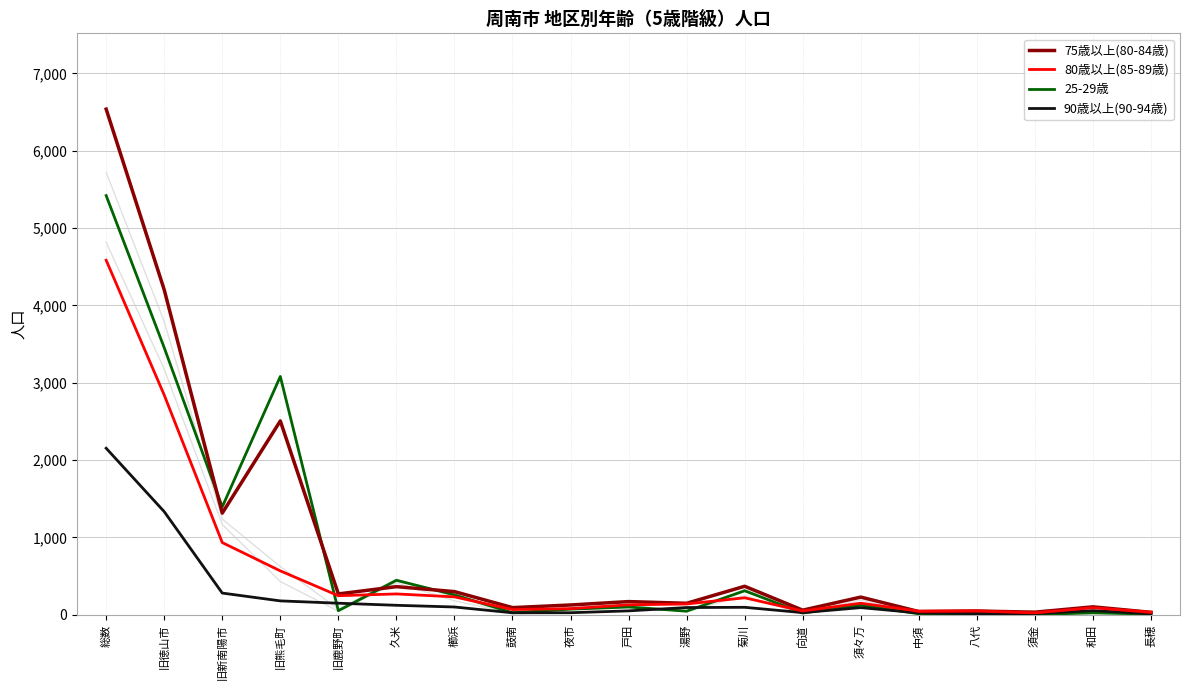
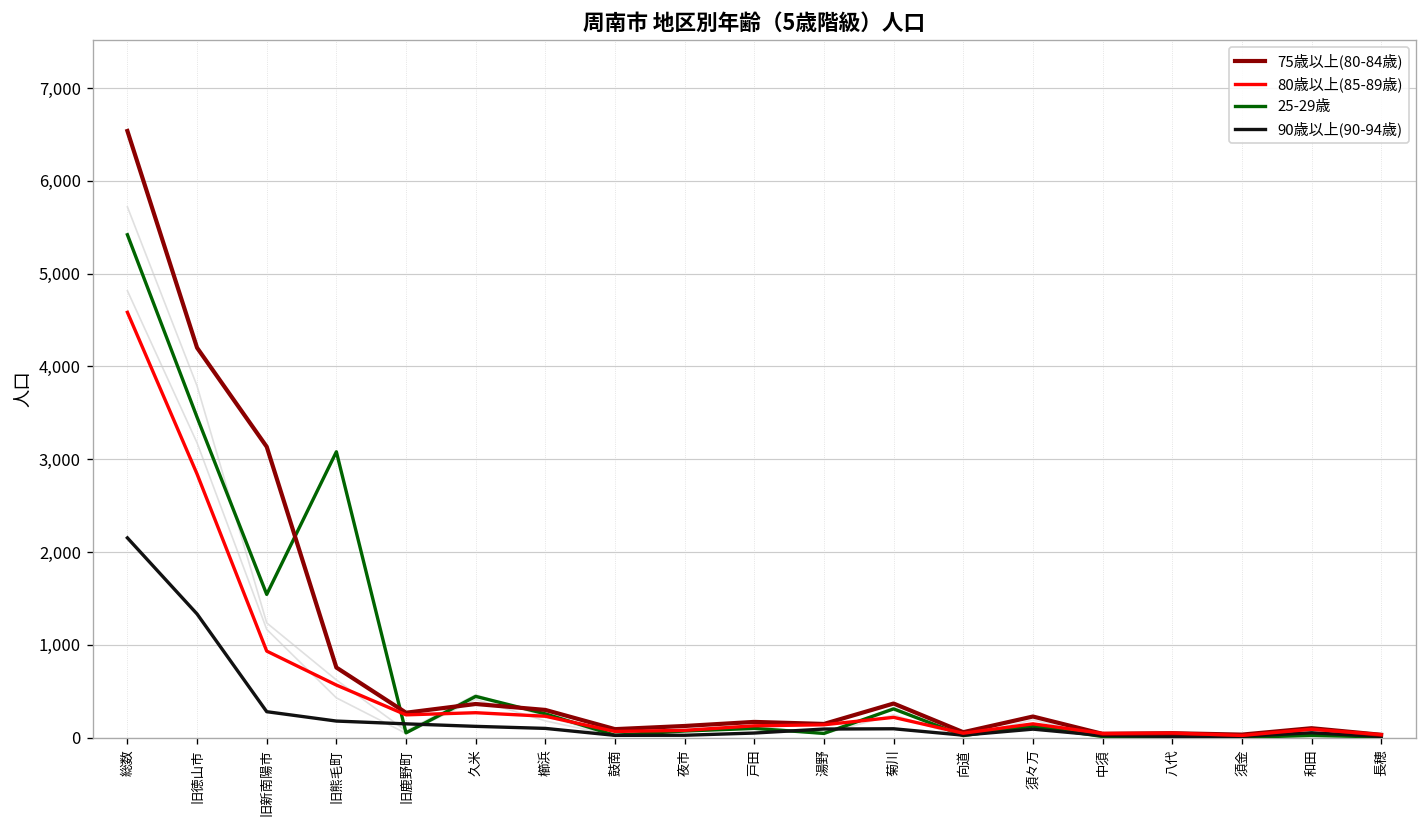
  {
    "25-29歳": {
      "総数": "5,400",
      "旧徳山市": "3,500",
-     "旧新南陽市": "1,400",
+     "旧新南陽市": "1,500",
      "旧熊毛町": "3,100"
    },
    "90歳以上(90-94歳)": {
      "総数": "2,200",
      "旧徳山市": "1,300",
      "旧新南陽市": "300",
      "旧熊毛町": "200",
      "旧鹿野町": "100",
      "久米": "100",
      "櫛浜": "100",
      "夜市": "0",
      "戸田": "0",
      "湯野": "100",
      "菊川": "100"
    },
    "75歳以上(80-84歳)": {
      "総数": "6,500",
      "旧徳山市": "4,200",
-     "旧新南陽市": "1,300",
-     "旧熊毛町": "2,500",
+     "旧新南陽市": "3,100",
+     "旧熊毛町": "800",
      "久米": "400",
      "櫛浜": "300",
      "戸田": "200",
      "菊川": "400",
      "須々万": "200"
    },
    "80歳以上(85-89歳)": {
      "総数": "4,600",
      "旧徳山市": "2,800",
      "旧新南陽市": "900",
      "旧熊毛町": "600",
      "久米": "300"
    }
  }
